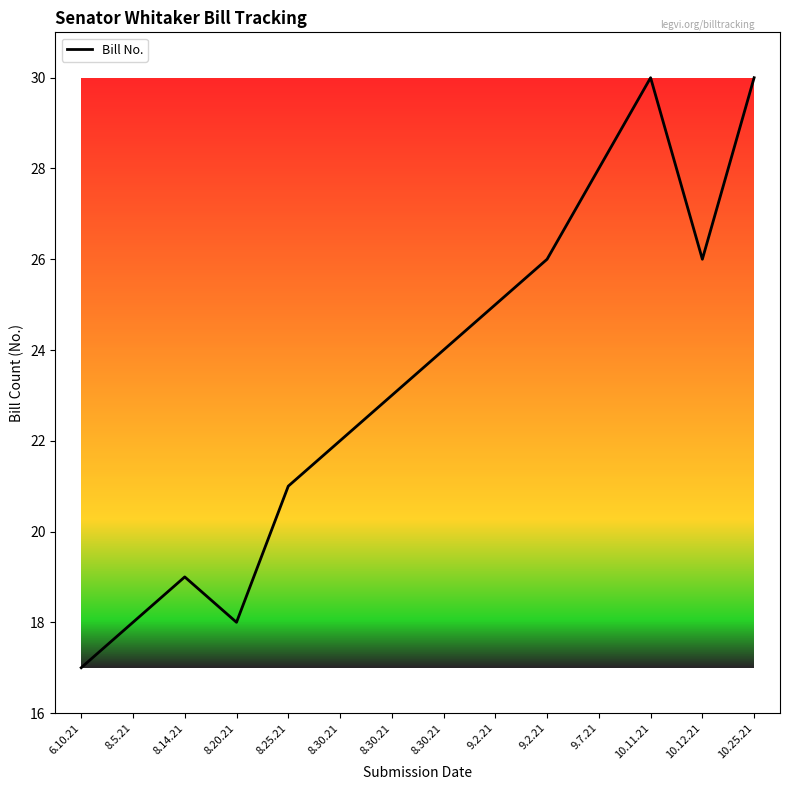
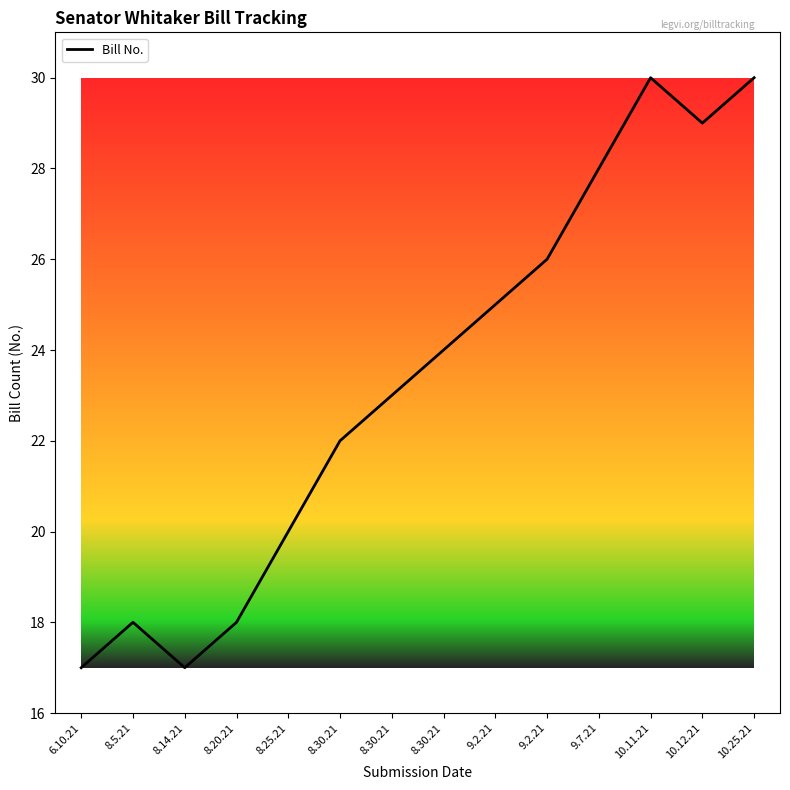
  {
    "6.10.21": 17,
    "8.5.21": 18,
-   "8.14.21": 19,
+   "8.14.21": 17,
    "8.20.21": 18,
-   "8.25.21": 21,
+   "8.25.21": 20,
    "9.7.21": 28,
    "10.11.21": 30,
-   "10.12.21": 26,
+   "10.12.21": 29,
    "10.25.21": 30
  }
